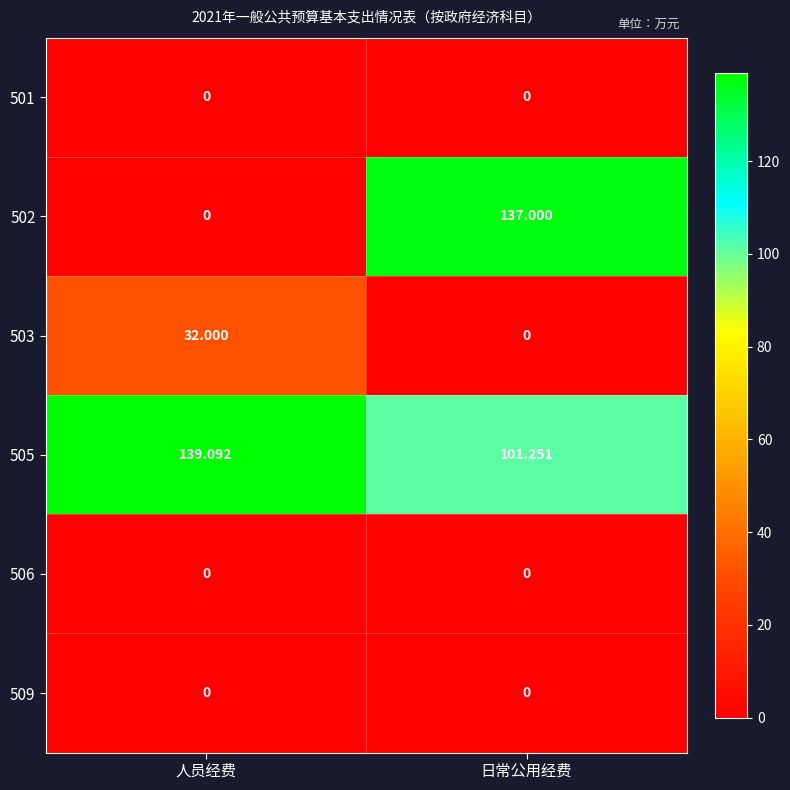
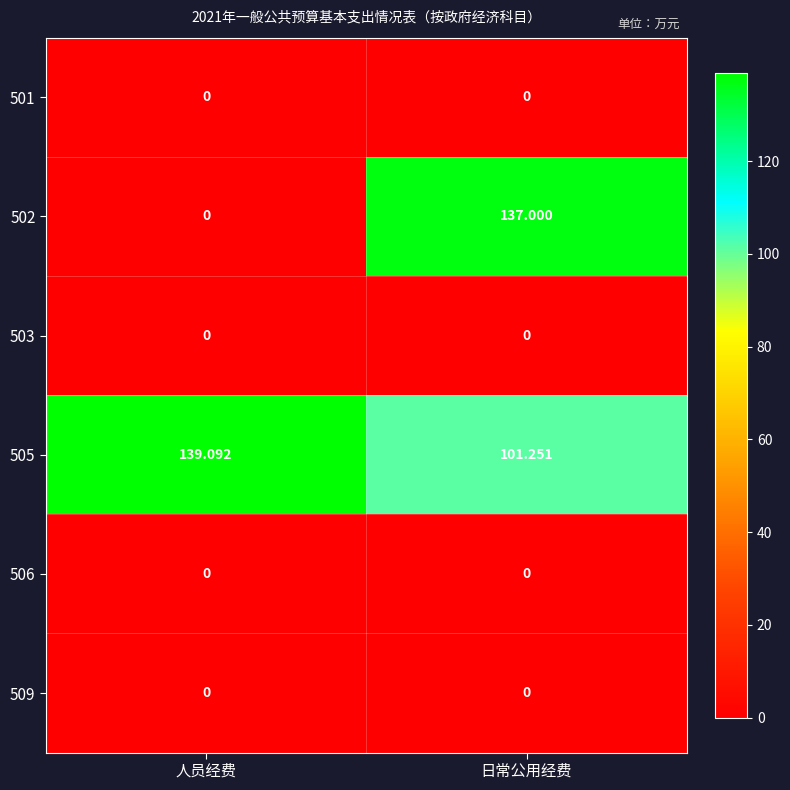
  {
    "501": {
      "人员经费": 0,
      "日常公用经费": 0
    },
    "502": {
      "人员经费": 0,
      "日常公用经费": 137.000
    },
    "503": {
-     "人员经费": 32.000,
+     "人员经费": 0,
      "日常公用经费": 0
    },
    "505": {
      "人员经费": 139.092,
      "日常公用经费": 101.251
    },
    "506": {
      "人员经费": 0,
      "日常公用经费": 0
    },
    "509": {
      "人员经费": 0,
      "日常公用经费": 0
    }
  }
